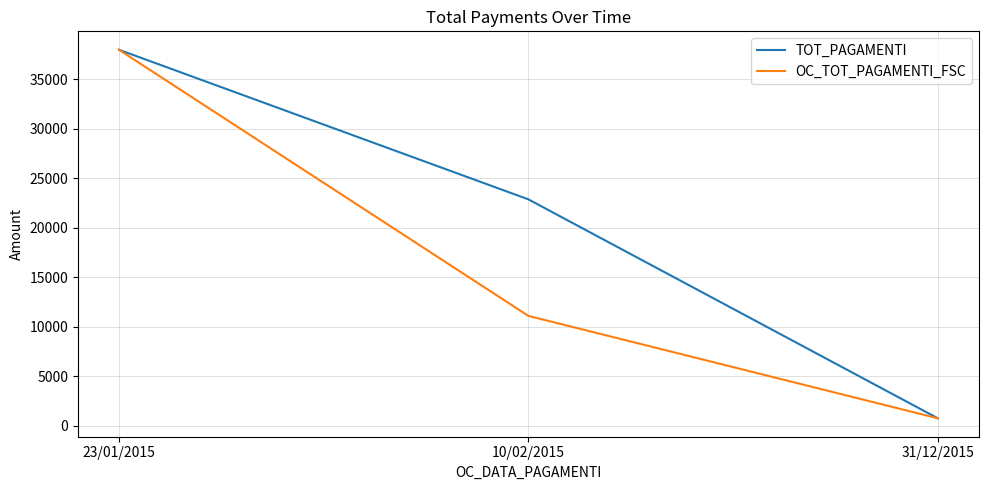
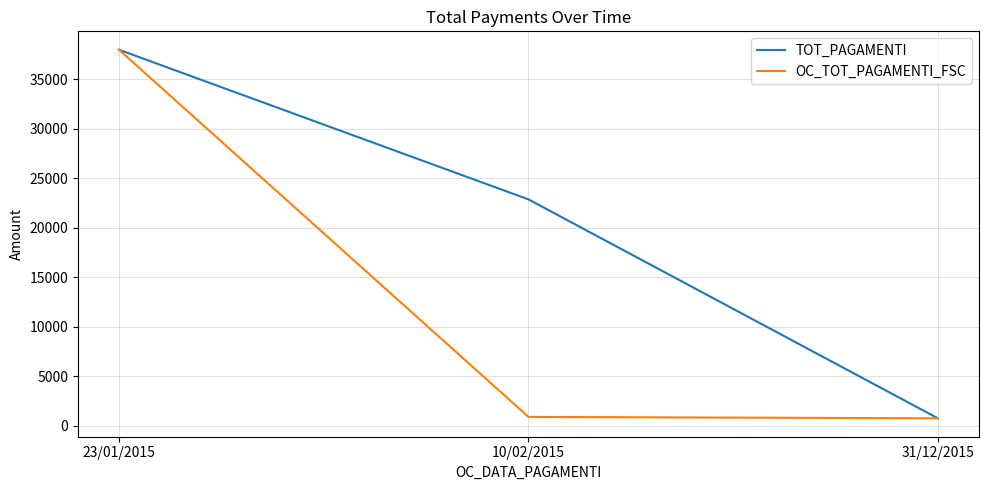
  {
    "TOT_PAGAMENTI": {
      "10/02/2015": 23000
    },
    "OC_TOT_PAGAMENTI_FSC": {
-     "10/02/2015": 11000
+     "10/02/2015": 1000
    }
  }
